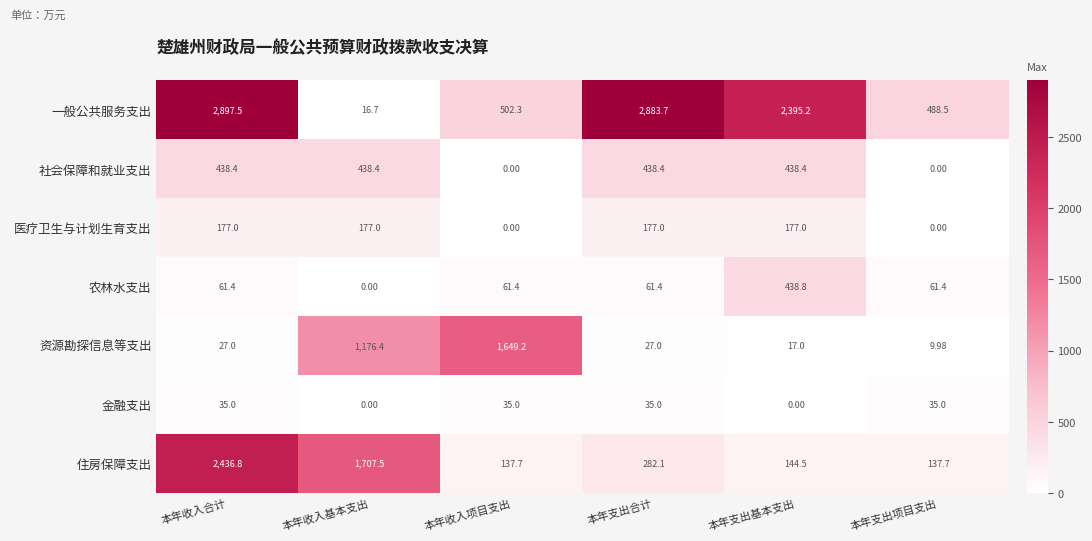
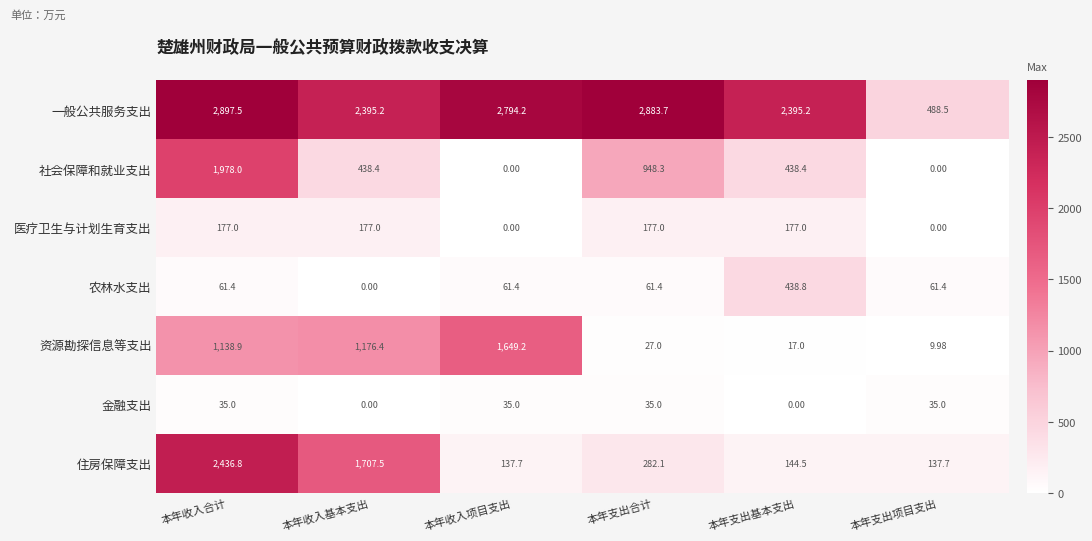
  {
    "一般公共服务支出": {
      "本年收入合计": "2,897.5",
-     "本年收入基本支出": "16.7",
-     "本年收入项目支出": "502.3",
+     "本年收入基本支出": "2,395.2",
+     "本年收入项目支出": "2,794.2",
      "本年支出合计": "2,883.7",
      "本年支出基本支出": "2,395.2",
      "本年支出项目支出": "488.5"
    },
    "社会保障和就业支出": {
-     "本年收入合计": "438.4",
+     "本年收入合计": "1,978.0",
      "本年收入基本支出": "438.4",
      "本年收入项目支出": "0.00",
-     "本年支出合计": "438.4",
+     "本年支出合计": "948.3",
      "本年支出基本支出": "438.4",
      "本年支出项目支出": "0.00"
    },
    "医疗卫生与计划生育支出": {
      "本年收入合计": "177.0",
      "本年收入基本支出": "177.0",
      "本年收入项目支出": "0.00",
      "本年支出合计": "177.0",
      "本年支出基本支出": "177.0",
      "本年支出项目支出": "0.00"
    },
    "农林水支出": {
      "本年收入合计": "61.4",
      "本年收入基本支出": "0.00",
      "本年收入项目支出": "61.4",
      "本年支出合计": "61.4",
      "本年支出基本支出": "438.8",
      "本年支出项目支出": "61.4"
    },
    "资源勘探信息等支出": {
-     "本年收入合计": "27.0",
+     "本年收入合计": "1,138.9",
      "本年收入基本支出": "1,176.4",
      "本年收入项目支出": "1,649.2",
      "本年支出合计": "27.0",
      "本年支出基本支出": "17.0",
      "本年支出项目支出": "9.98"
    },
    "金融支出": {
      "本年收入合计": "35.0",
      "本年收入基本支出": "0.00",
      "本年收入项目支出": "35.0",
      "本年支出合计": "35.0",
      "本年支出基本支出": "0.00",
      "本年支出项目支出": "35.0"
    },
    "住房保障支出": {
      "本年收入合计": "2,436.8",
      "本年收入基本支出": "1,707.5",
      "本年收入项目支出": "137.7",
      "本年支出合计": "282.1",
      "本年支出基本支出": "144.5",
      "本年支出项目支出": "137.7"
    }
  }
